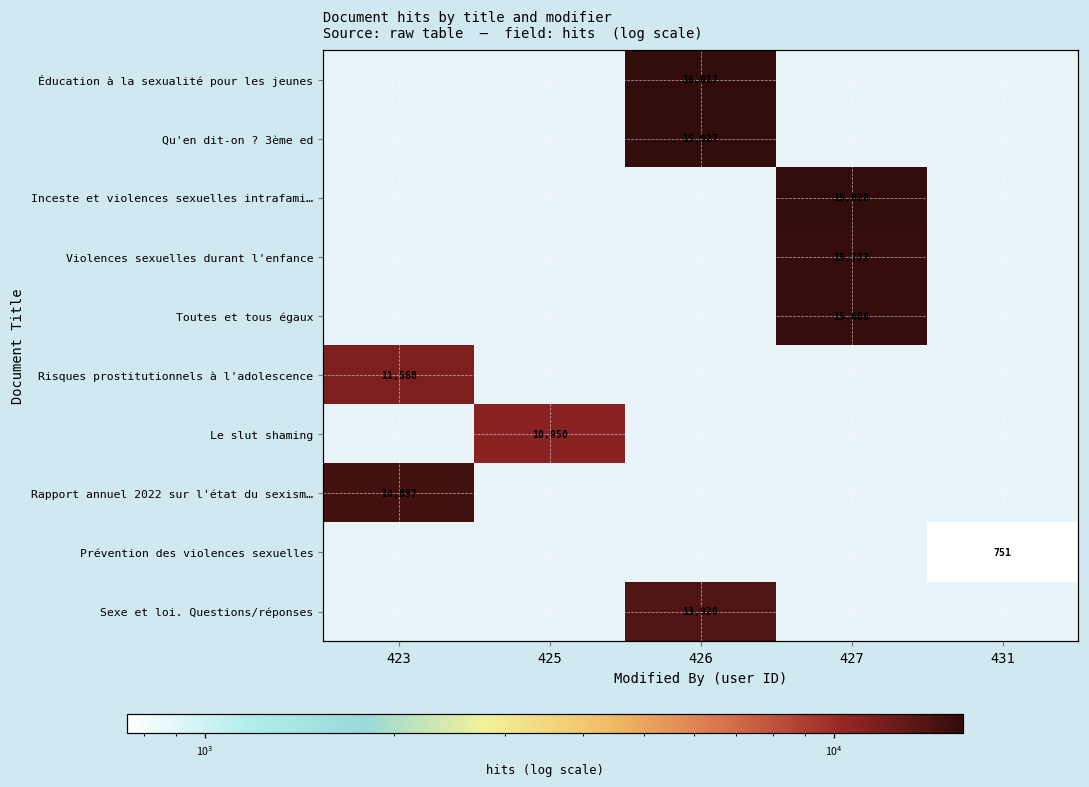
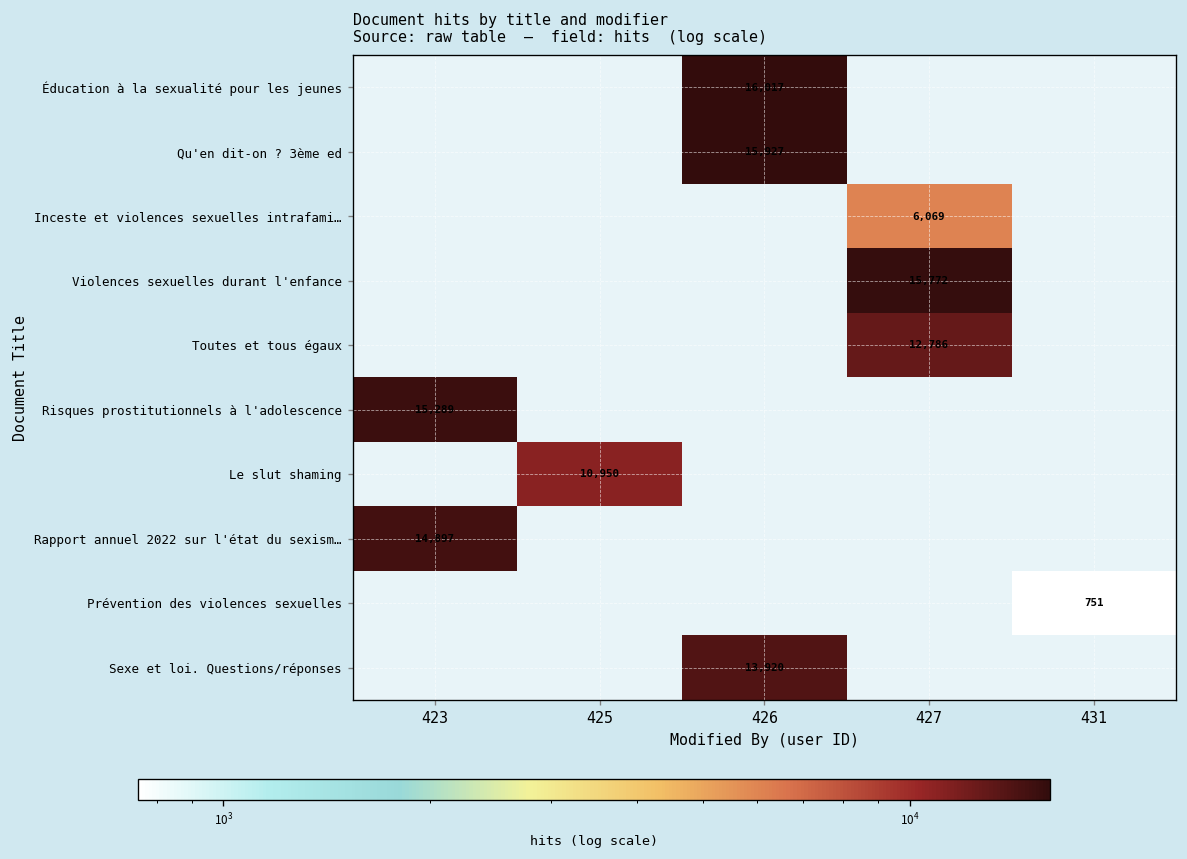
  {
    "Éducation à la sexualité pour les jeunes": {
      "426": "16,017"
    },
    "Qu'en dit-on ? 3ème ed": {
      "426": "15,927"
    },
    "Inceste et violences sexuelles intrafami…": {
-     "427": "15,828"
+     "427": "6,069"
    },
    "Violences sexuelles durant l'enfance": {
      "427": "15,772"
    },
    "Toutes et tous égaux": {
-     "427": "15,666"
+     "427": "12,786"
    },
    "Risques prostitutionnels à l'adolescence": {
-     "423": "11,568"
+     "423": "15,289"
    },
    "Le slut shaming": {
      "425": "10,950"
    },
    "Rapport annuel 2022 sur l'état du sexism…": {
      "423": "14,897"
    },
    "Prévention des violences sexuelles": {
      "431": "751"
    },
    "Sexe et loi. Questions/réponses": {
      "426": "13,920"
    }
  }
